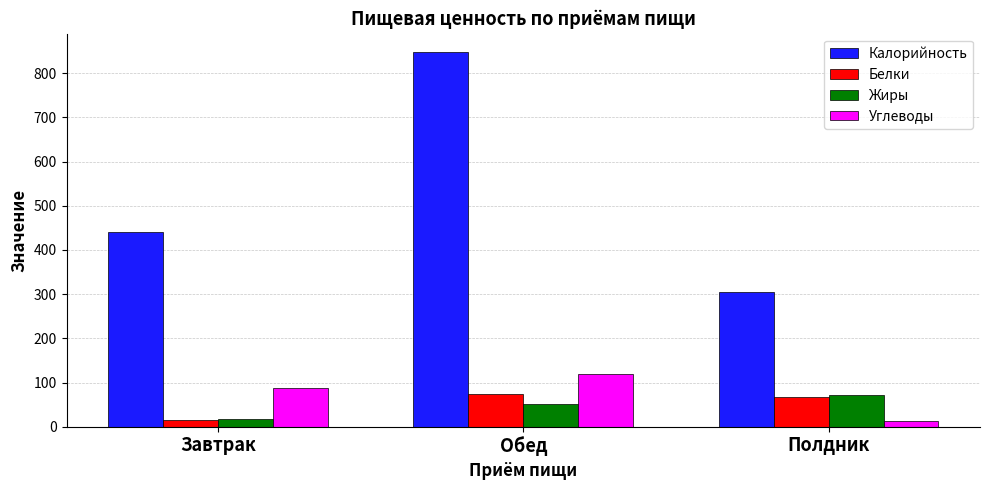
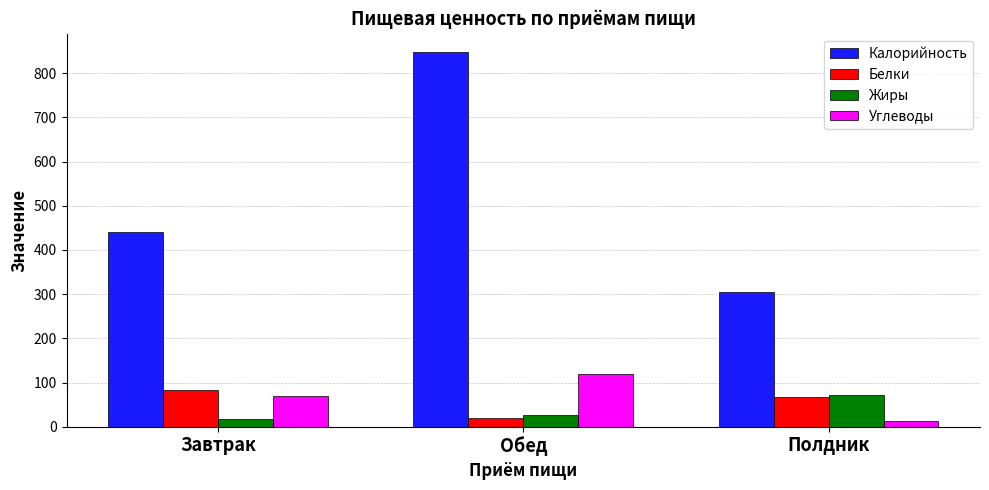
  {
    "Калорийность": {
      "Завтрак": 440,
      "Обед": 850,
      "Полдник": 310
    },
    "Белки": {
-     "Завтрак": 20,
-     "Обед": 70,
+     "Завтрак": 80,
+     "Обед": 20,
      "Полдник": 70
    },
    "Жиры": {
      "Завтрак": 20,
-     "Обед": 50,
+     "Обед": 30,
      "Полдник": 70
    },
    "Углеводы": {
-     "Завтрак": 90,
+     "Завтрак": 70,
      "Обед": 120,
      "Полдник": 10
    }
  }
